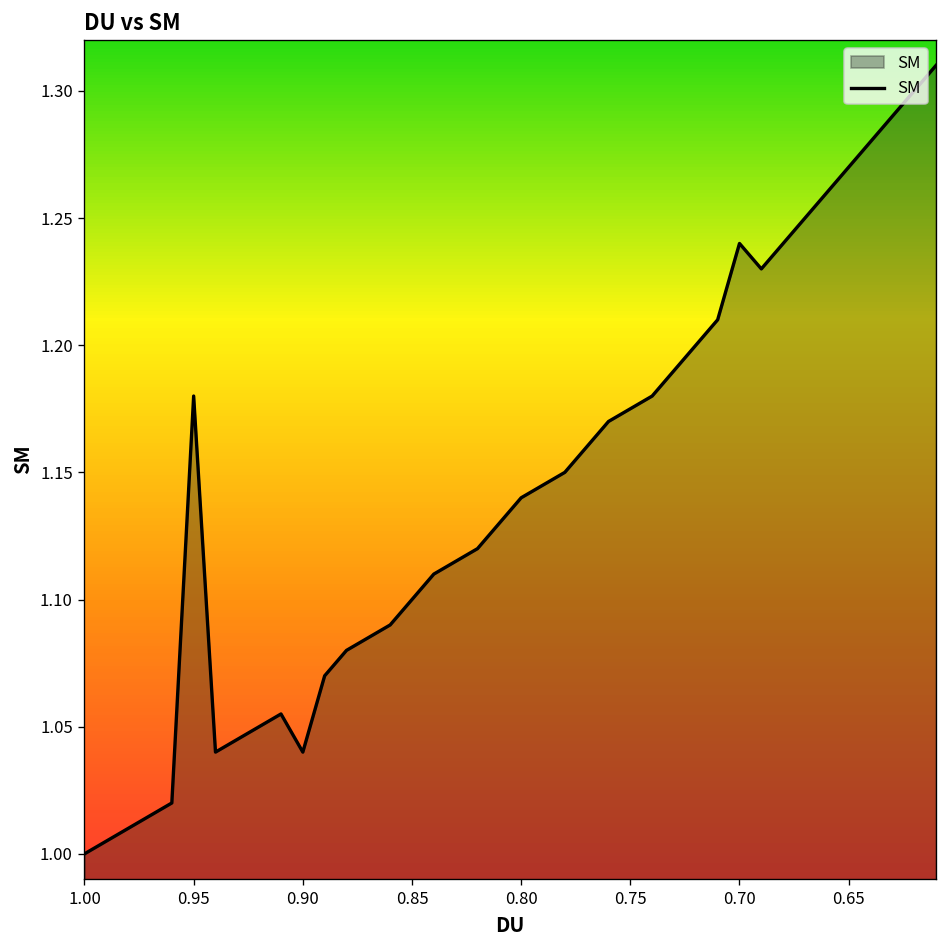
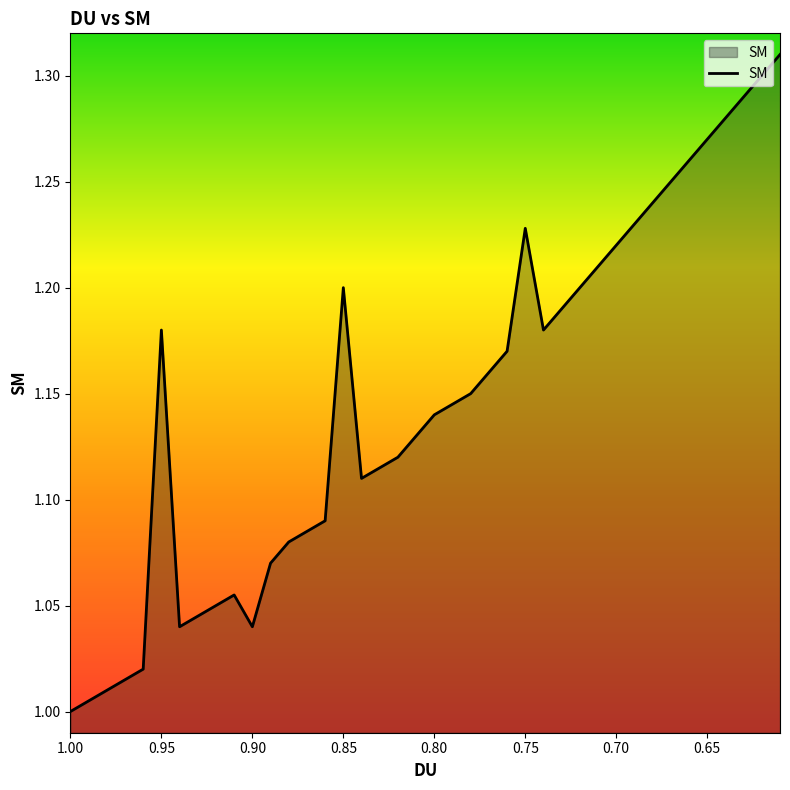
  {
    "1.00": 1.000,
    "0.95": 1.180,
    "0.90": 1.040,
-   "0.85": 1.1,
+   "0.85": 1.2,
    "0.80": 1.140,
-   "0.75": 1.175,
-   "0.70": 1.24,
+   "0.75": 1.228,
+   "0.70": 1.22,
    "0.65": 1.270
  }
